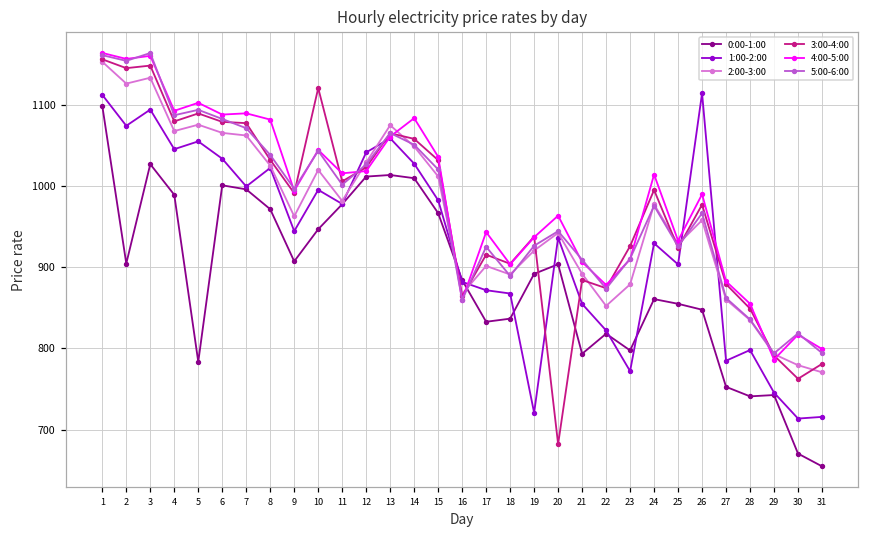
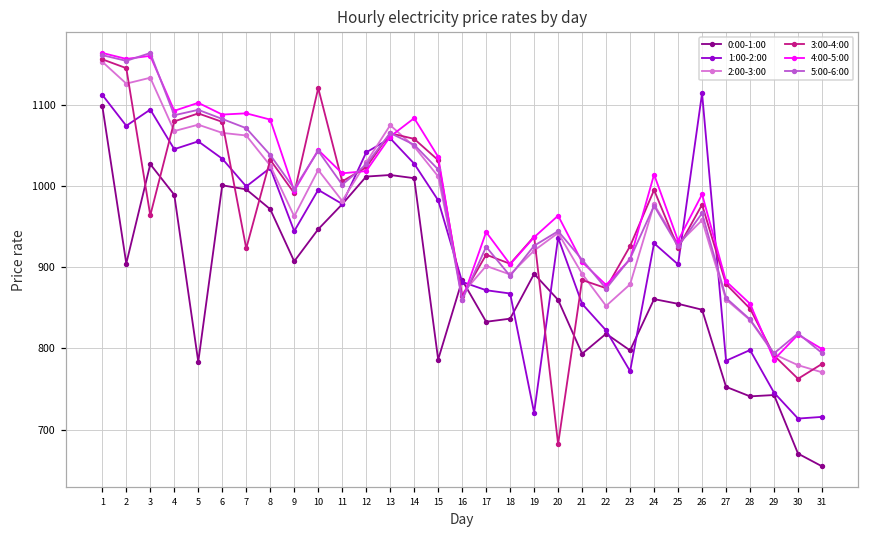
  {
    "0:00-1:00": {
      "1": 1100,
      "2": 900,
      "3": 1030,
      "4": 990,
      "5": 780,
      "6": 1000,
      "7": 1000,
      "8": 970,
      "9": 910,
      "10": 950,
      "12": 1010,
      "13": 1010,
      "14": 1010,
-     "15": 970,
+     "15": 790,
      "17": 830,
      "18": 840,
      "19": 890,
-     "20": 900,
+     "20": 860,
      "21": 790,
      "22": 820,
      "23": 800,
      "24": 860,
      "25": 850,
      "26": 850,
      "27": 750,
      "28": 740,
      "30": 670,
      "31": 660
    },
    "1:00-2:00": {
      "1": 1110,
      "2": 1070,
      "3": 1090,
      "4": 1050,
      "5": 1050,
      "6": 1030,
      "7": 1000,
      "9": 940,
      "10": 1000,
      "12": 1040,
      "14": 1030,
      "15": 980,
      "17": 870,
      "18": 870,
      "19": 720,
      "20": 940,
      "21": 850,
      "22": 820,
      "23": 770,
      "24": 930,
      "25": 900,
      "26": 1110,
      "27": 780,
      "28": 800,
      "30": 710,
      "31": 720
    },
    "3:00-4:00": {
      "2": 1140,
-     "3": 1150,
+     "3": 960,
      "4": 1080,
      "5": 1090,
      "6": 1080,
-     "7": 1080,
+     "7": 920,
      "8": 1030,
      "10": 1120,
      "11": 1010,
      "12": 1020,
      "14": 1060,
      "15": 1030,
      "17": 920,
      "20": 680,
      "21": 880,
      "23": 930,
      "24": 990,
      "26": 980,
      "28": 850,
      "30": 760,
      "31": 780
    },
    "4:00-5:00": {
      "3": 1160,
      "4": 1090,
      "5": 1100,
      "6": 1090,
      "7": 1090,
      "8": 1080,
      "11": 1020,
      "12": 1020,
      "14": 1080,
      "15": 1040,
      "17": 940,
      "20": 960,
      "22": 880,
      "24": 1010,
      "25": 930,
      "26": 990,
      "28": 860,
      "29": 790,
      "31": 800
    }
  }
